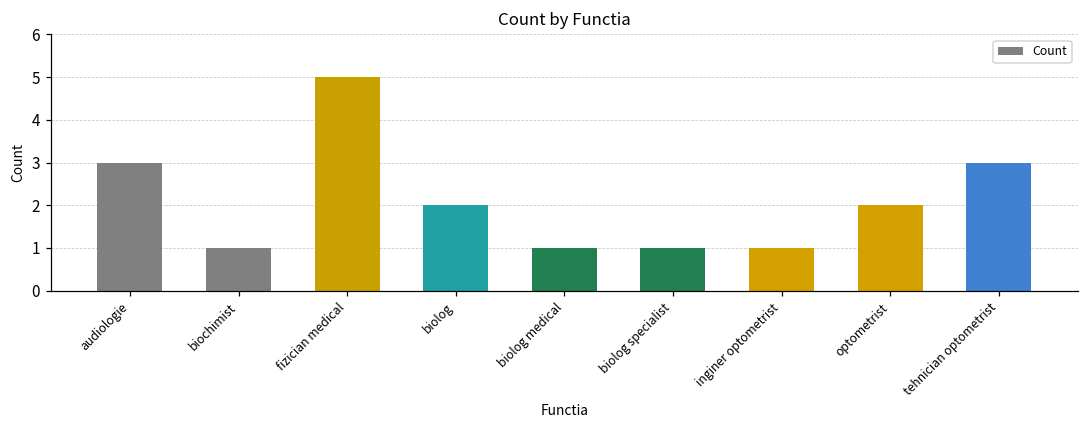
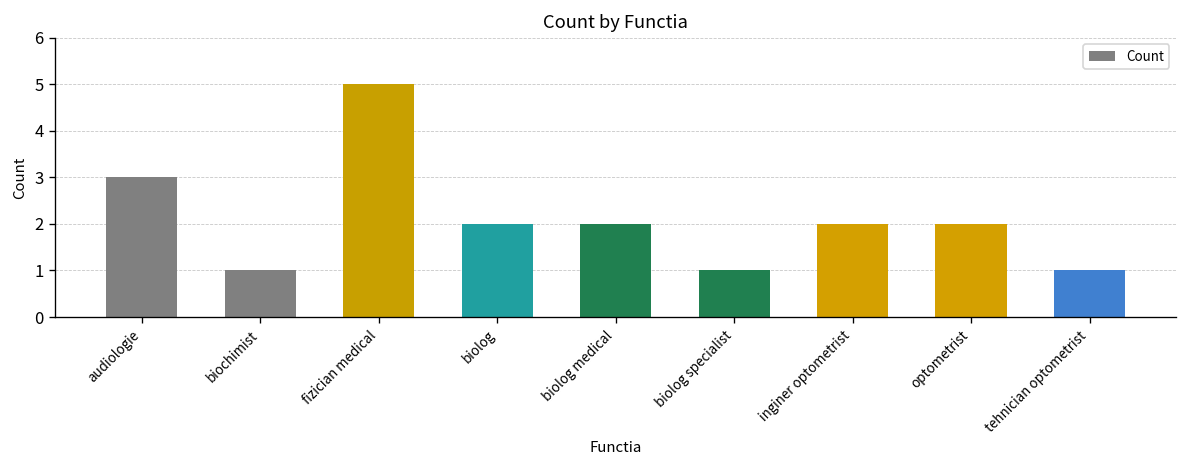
  {
    "audiologie": 3,
    "biochimist": 1,
    "fizician medical": 5,
    "biolog": 2,
-   "biolog medical": 1,
+   "biolog medical": 2,
    "biolog specialist": 1,
-   "inginer optometrist": 1,
+   "inginer optometrist": 2,
    "optometrist": 2,
-   "tehnician optometrist": 3
+   "tehnician optometrist": 1
  }
